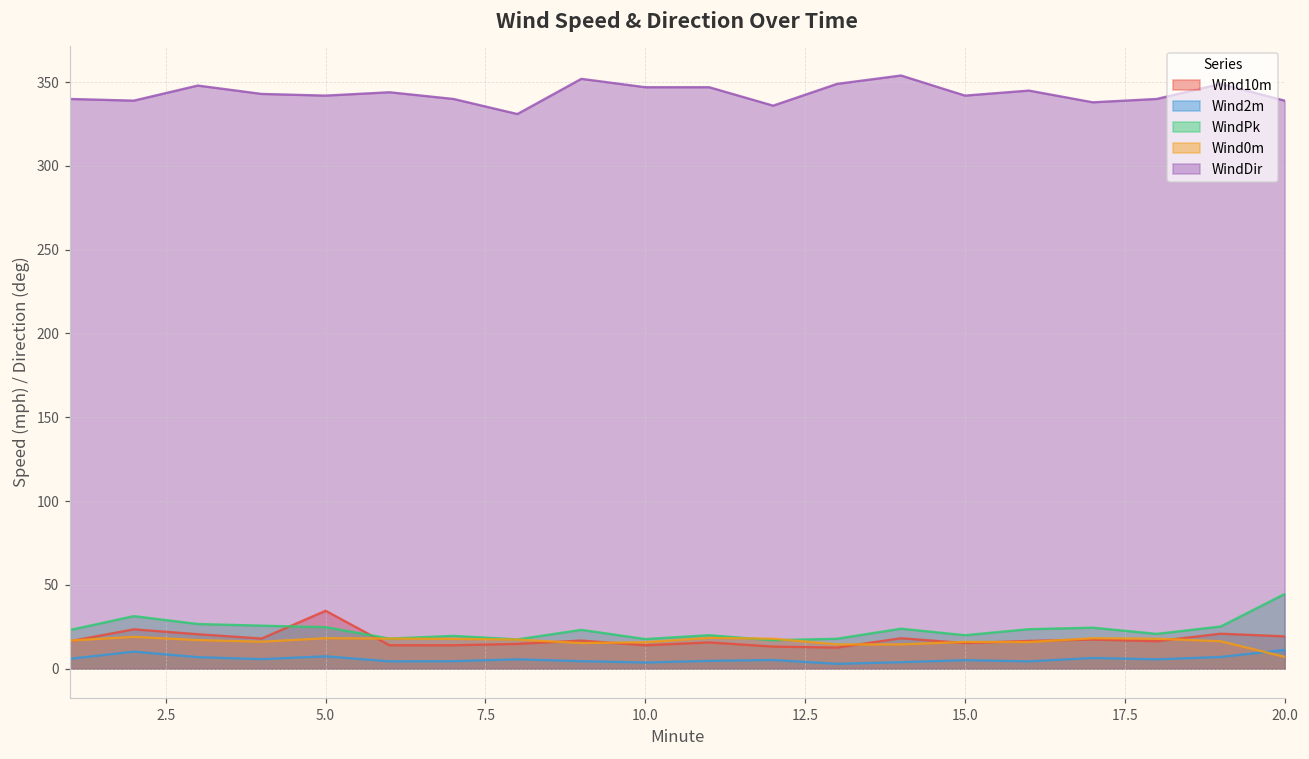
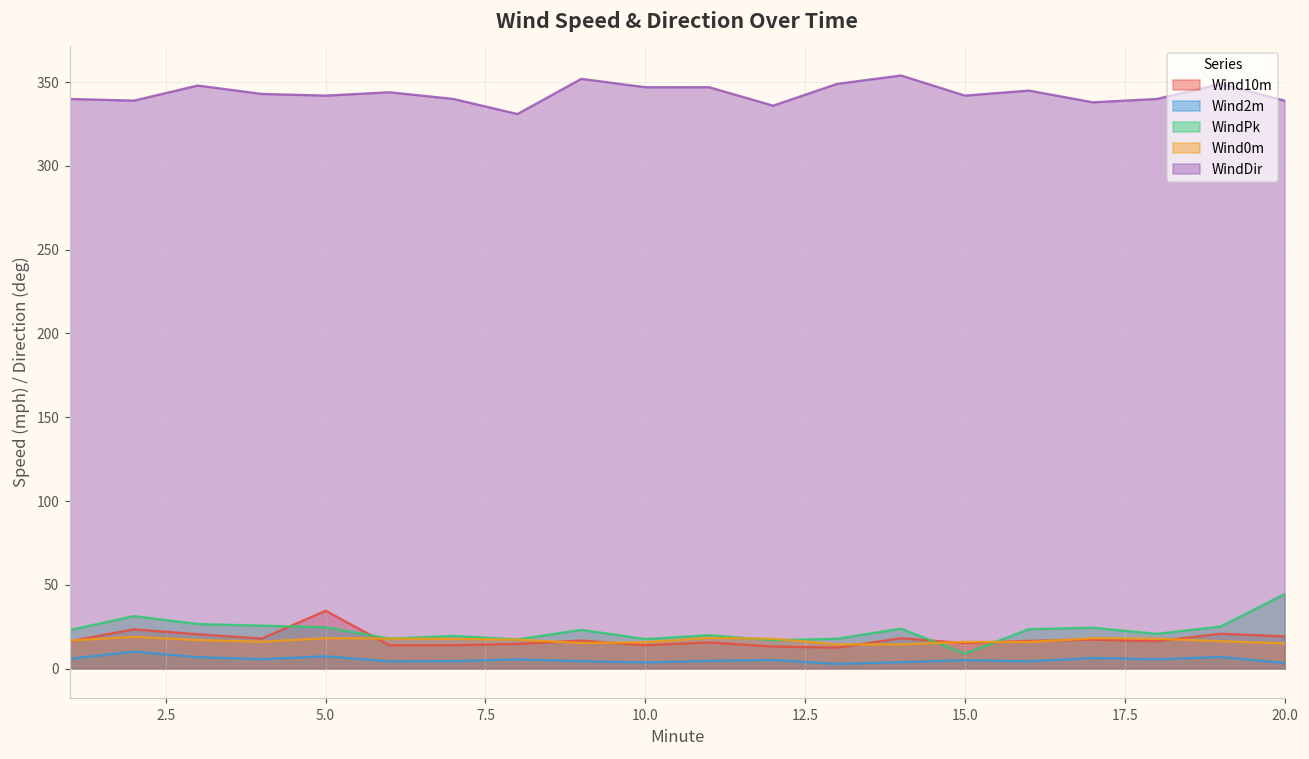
  {
    "Wind10m": {
      "5.0": 35,
      "10.0": 14,
      "20.0": 19
    },
    "Wind2m": {
      "5.0": 7,
      "10.0": 4,
      "15.0": 5,
-     "20.0": 11
+     "20.0": 3
    },
    "WindPk": {
      "5.0": 25,
      "10.0": 18,
-     "15.0": 20,
+     "15.0": 9,
      "20.0": 45
    },
    "Wind0m": {
      "5.0": 18,
      "10.0": 16,
-     "20.0": 7
+     "20.0": 15
    },
    "WindDir": {
      "5.0": 342,
      "10.0": 347,
      "15.0": 342,
      "20.0": 339
    }
  }
